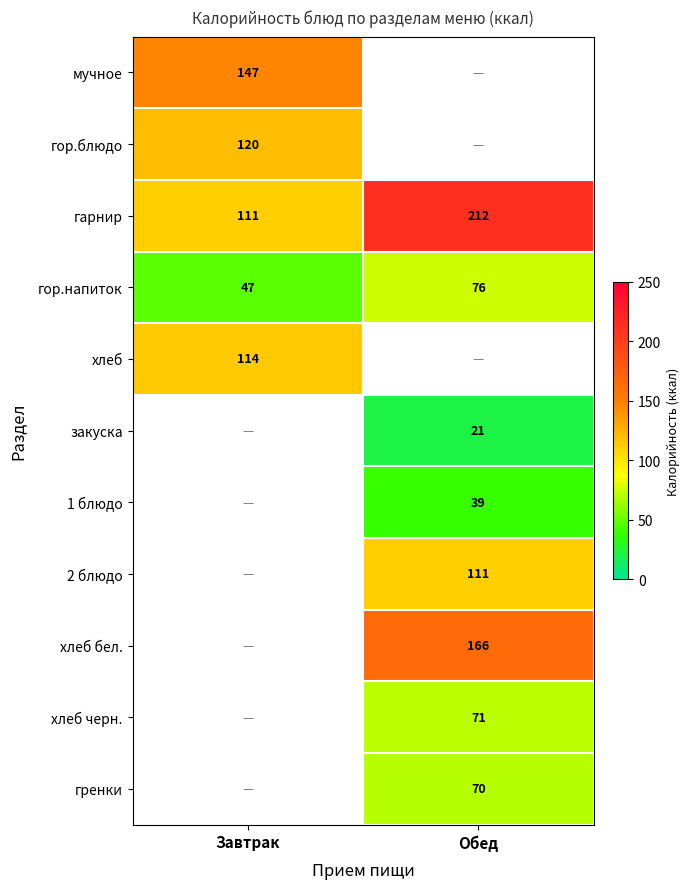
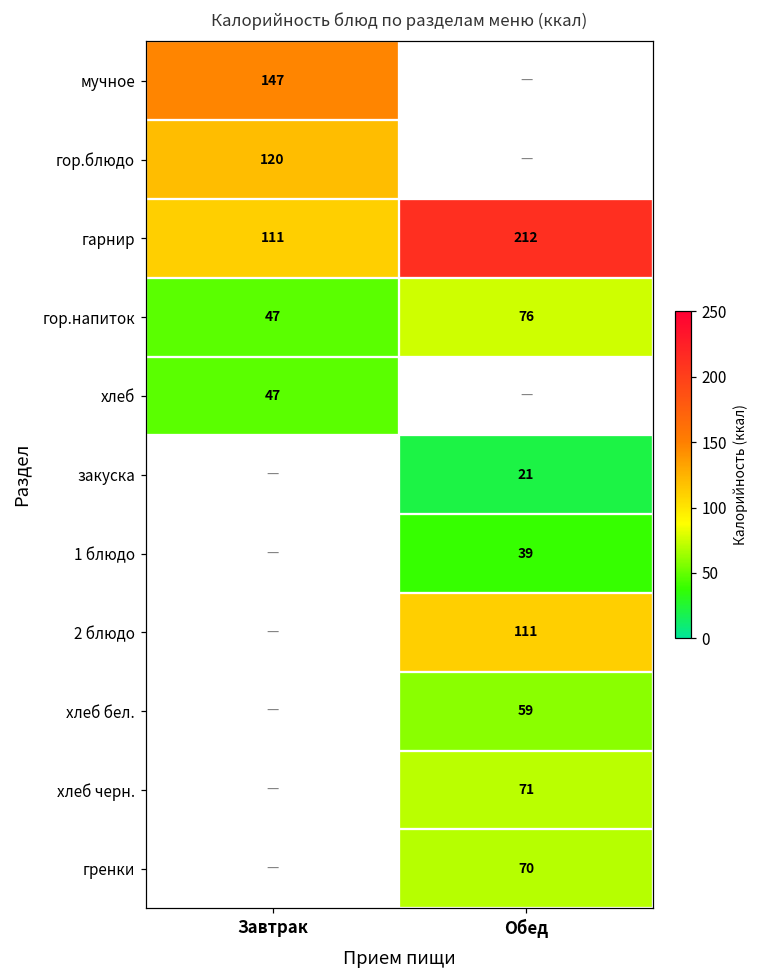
  {
    "мучное": {
      "Завтрак": 147
    },
    "гор.блюдо": {
      "Завтрак": 120
    },
    "гарнир": {
      "Завтрак": 111,
      "Обед": 212
    },
    "гор.напиток": {
      "Завтрак": 47,
      "Обед": 76
    },
    "хлеб": {
-     "Завтрак": 114
+     "Завтрак": 47
    },
    "закуска": {
      "Обед": 21
    },
    "1 блюдо": {
      "Обед": 39
    },
    "2 блюдо": {
      "Обед": 111
    },
    "хлеб бел.": {
-     "Обед": 166
+     "Обед": 59
    },
    "хлеб черн.": {
      "Обед": 71
    },
    "гренки": {
      "Обед": 70
    }
  }
